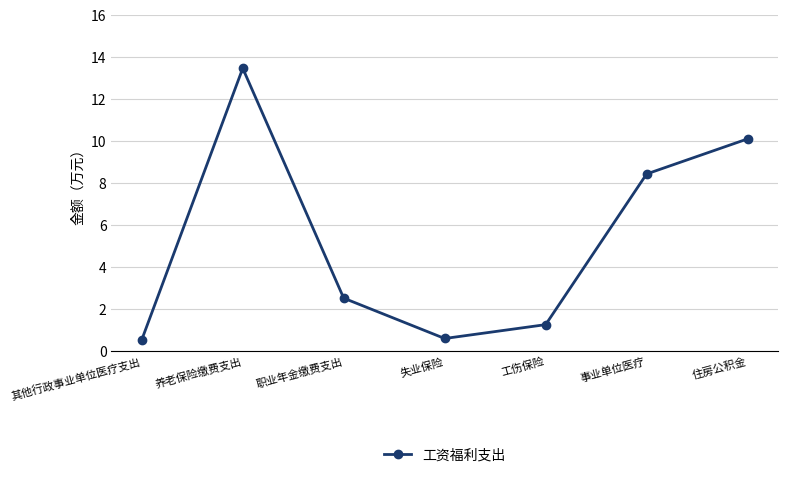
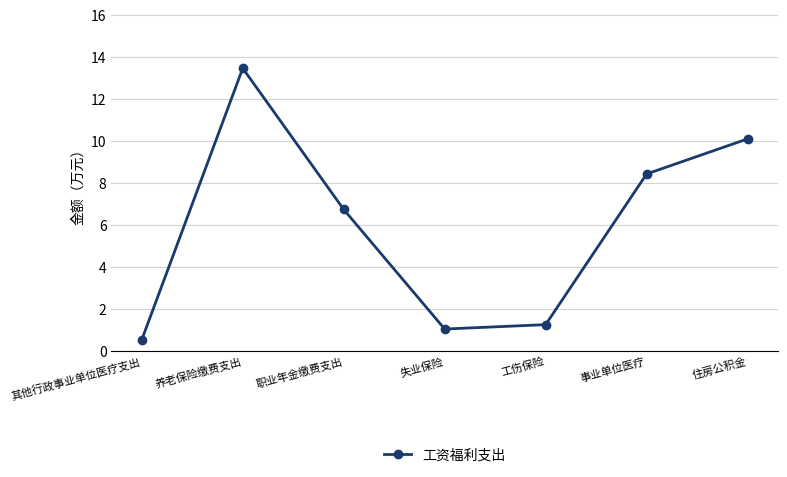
  {
    "其他行政事业单位医疗支出": 0.5,
    "养老保险缴费支出": 13.5,
-   "职业年金缴费支出": 2.5,
-   "失业保险": 0.6,
+   "职业年金缴费支出": 6.7,
+   "失业保险": 1.0,
    "工伤保险": 1.3,
    "事业单位医疗": 8.4,
    "住房公积金": 10.1
  }
